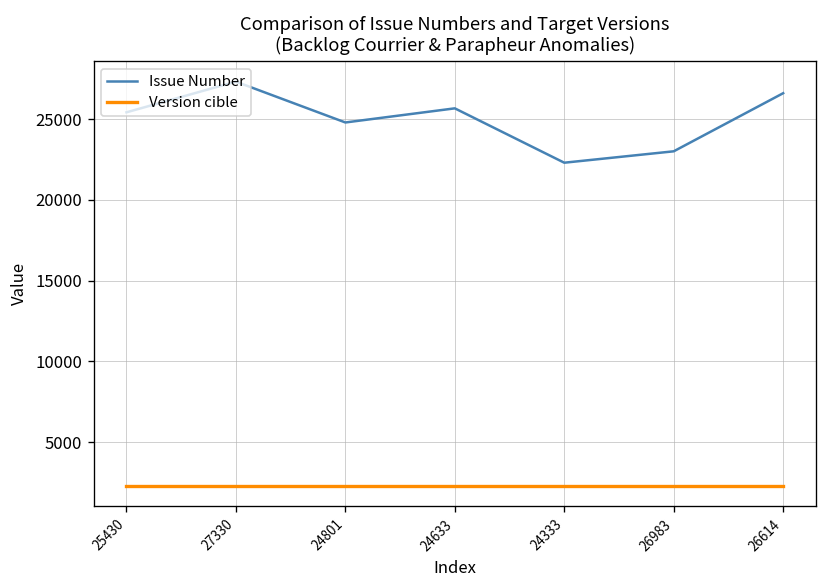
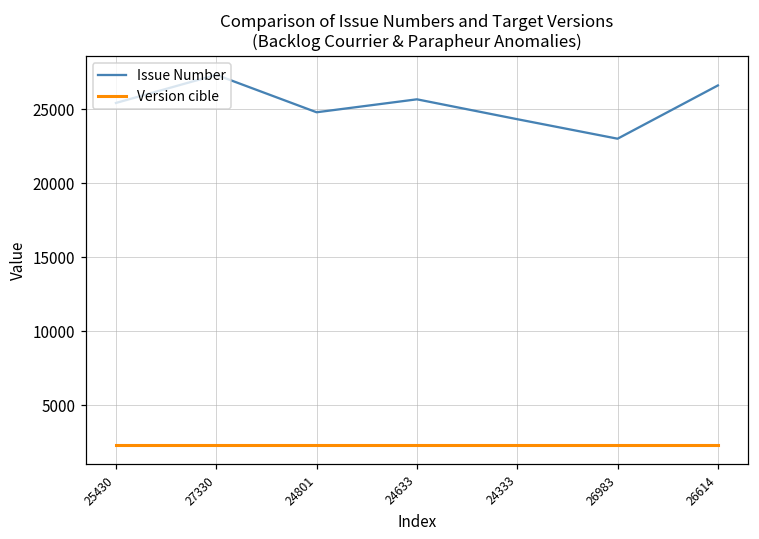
  {
    "Issue Number": {
      "24801": 24800,
      "24633": 25700,
-     "24333": 22300,
+     "24333": 24300,
      "26983": 23000,
      "26614": 26600
    },
    "Version cible": {
      "25430": 2300,
      "27330": 2300,
      "24801": 2300,
      "24633": 2300,
      "24333": 2300,
      "26983": 2300,
      "26614": 2300
    }
  }
